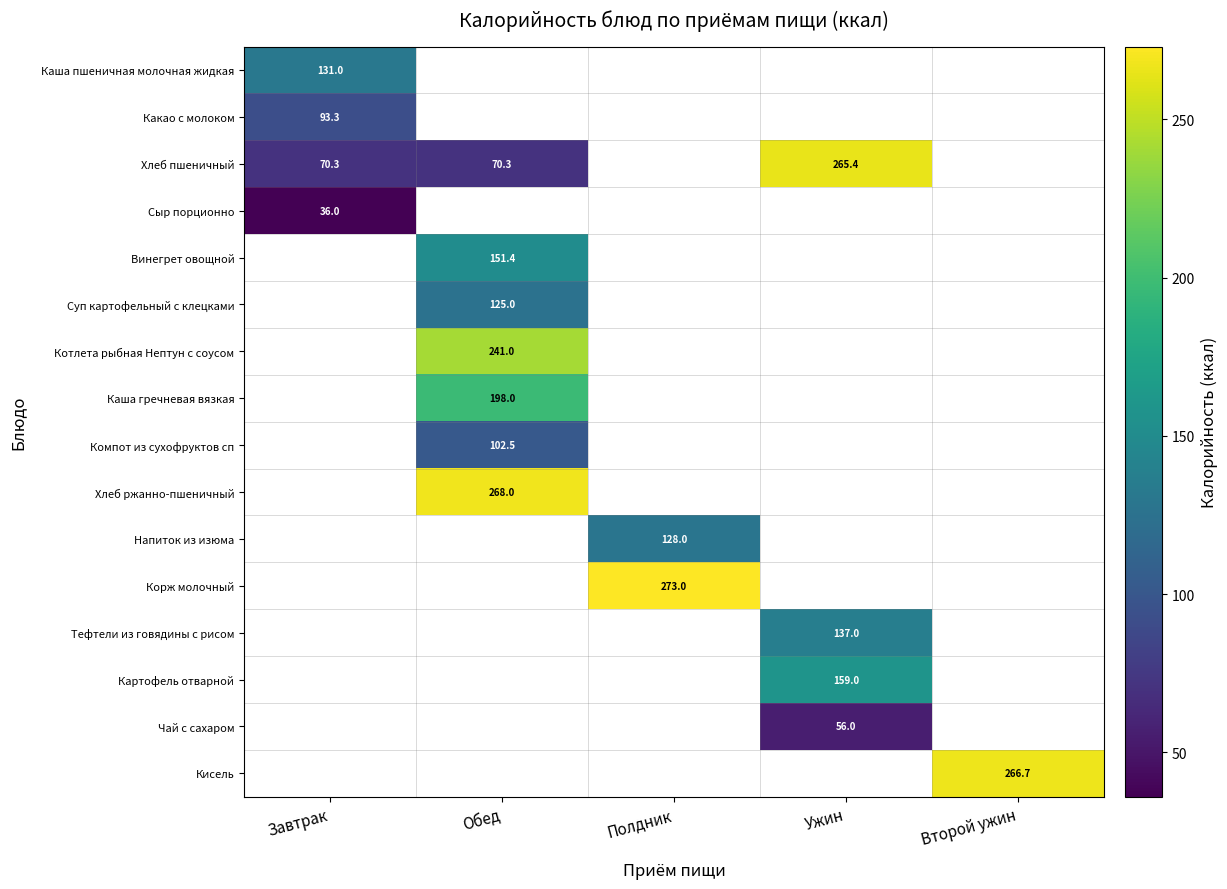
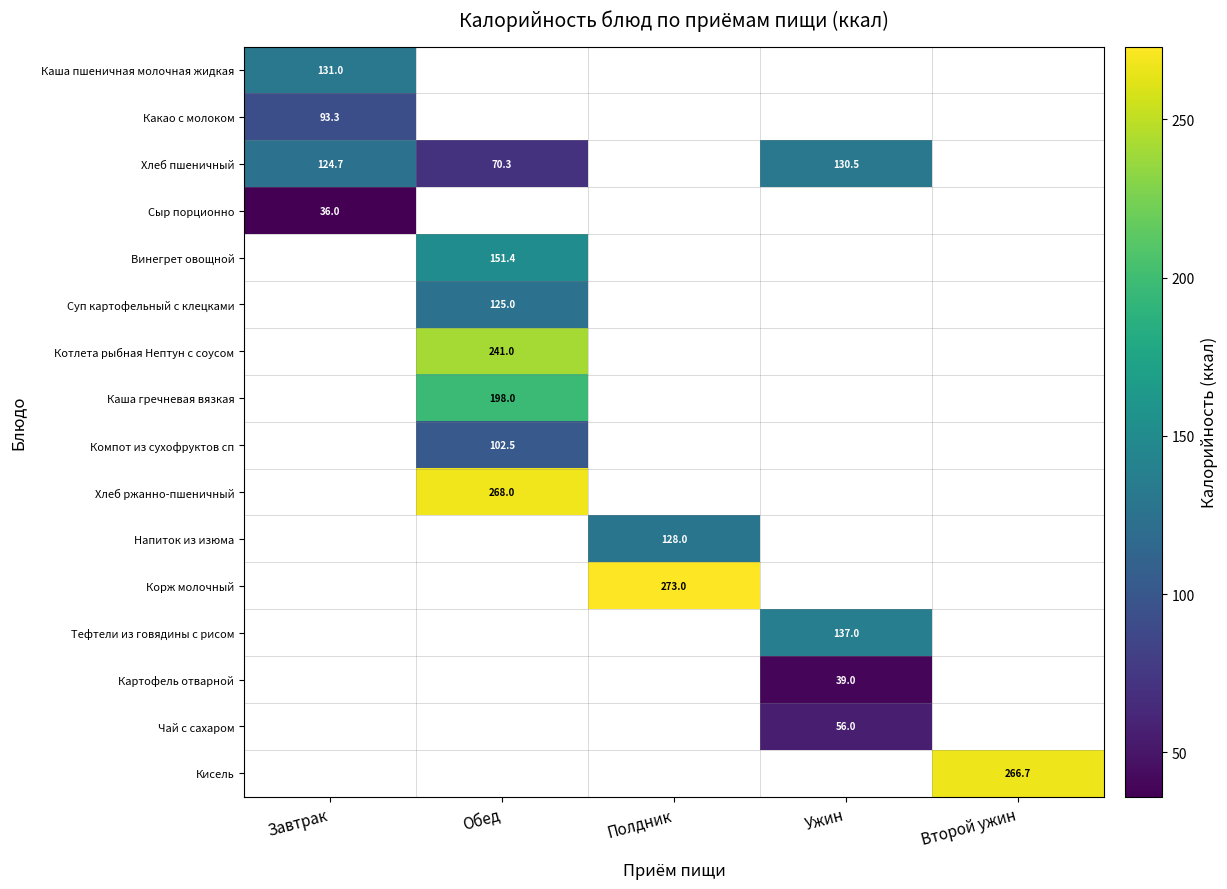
  {
    "Каша пшеничная молочная жидкая": {
      "Завтрак": 131.0
    },
    "Какао с молоком": {
      "Завтрак": 93.3
    },
    "Хлеб пшеничный": {
-     "Завтрак": 70.3,
+     "Завтрак": 124.7,
      "Обед": 70.3,
-     "Ужин": 265.4
+     "Ужин": 130.5
    },
    "Сыр порционно": {
      "Завтрак": 36.0
    },
    "Винегрет овощной": {
      "Обед": 151.4
    },
    "Суп картофельный с клецками": {
      "Обед": 125.0
    },
    "Котлета рыбная Нептун с соусом": {
      "Обед": 241.0
    },
    "Каша гречневая вязкая": {
      "Обед": 198.0
    },
    "Компот из сухофруктов сп": {
      "Обед": 102.5
    },
    "Хлеб ржанно-пшеничный": {
      "Обед": 268.0
    },
    "Напиток из изюма": {
      "Полдник": 128.0
    },
    "Корж молочный": {
      "Полдник": 273.0
    },
    "Тефтели из говядины с рисом": {
      "Ужин": 137.0
    },
    "Картофель отварной": {
-     "Ужин": 159.0
+     "Ужин": 39.0
    },
    "Чай с сахаром": {
      "Ужин": 56.0
    },
    "Кисель": {
      "Второй ужин": 266.7
    }
  }
